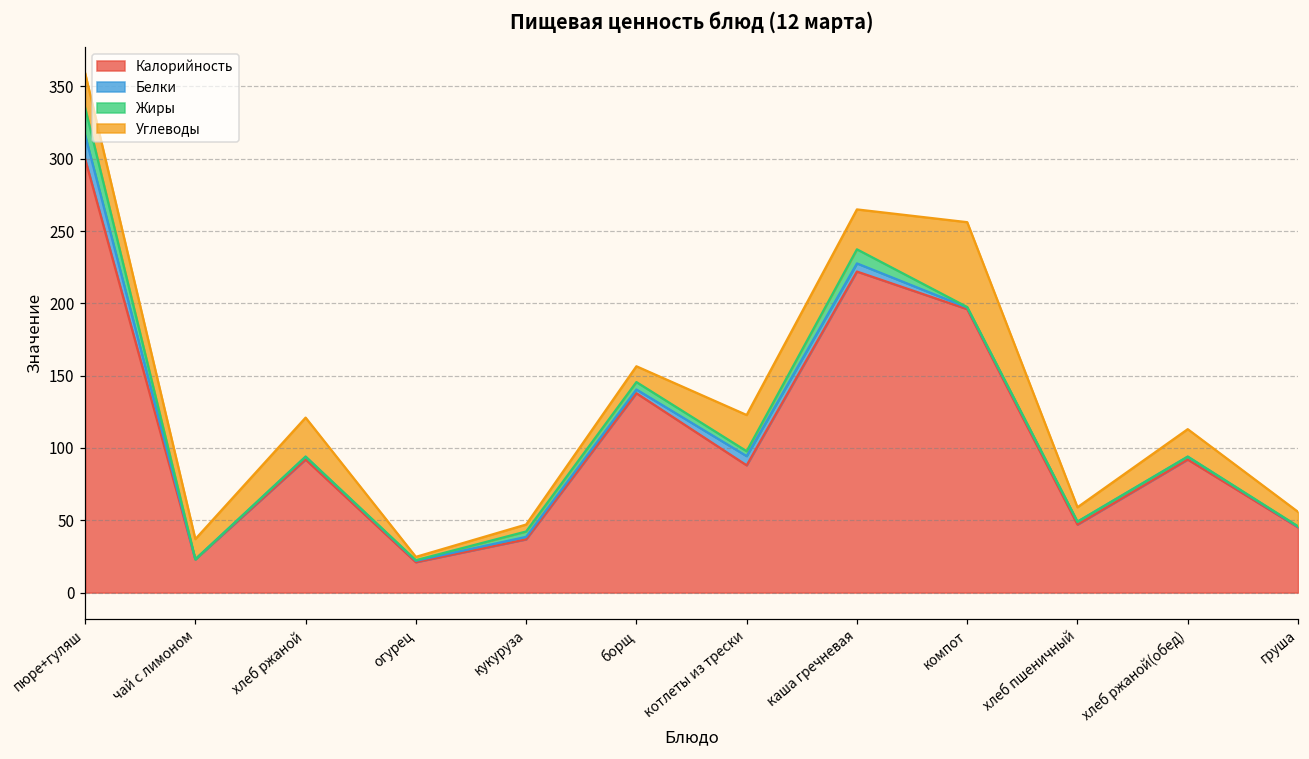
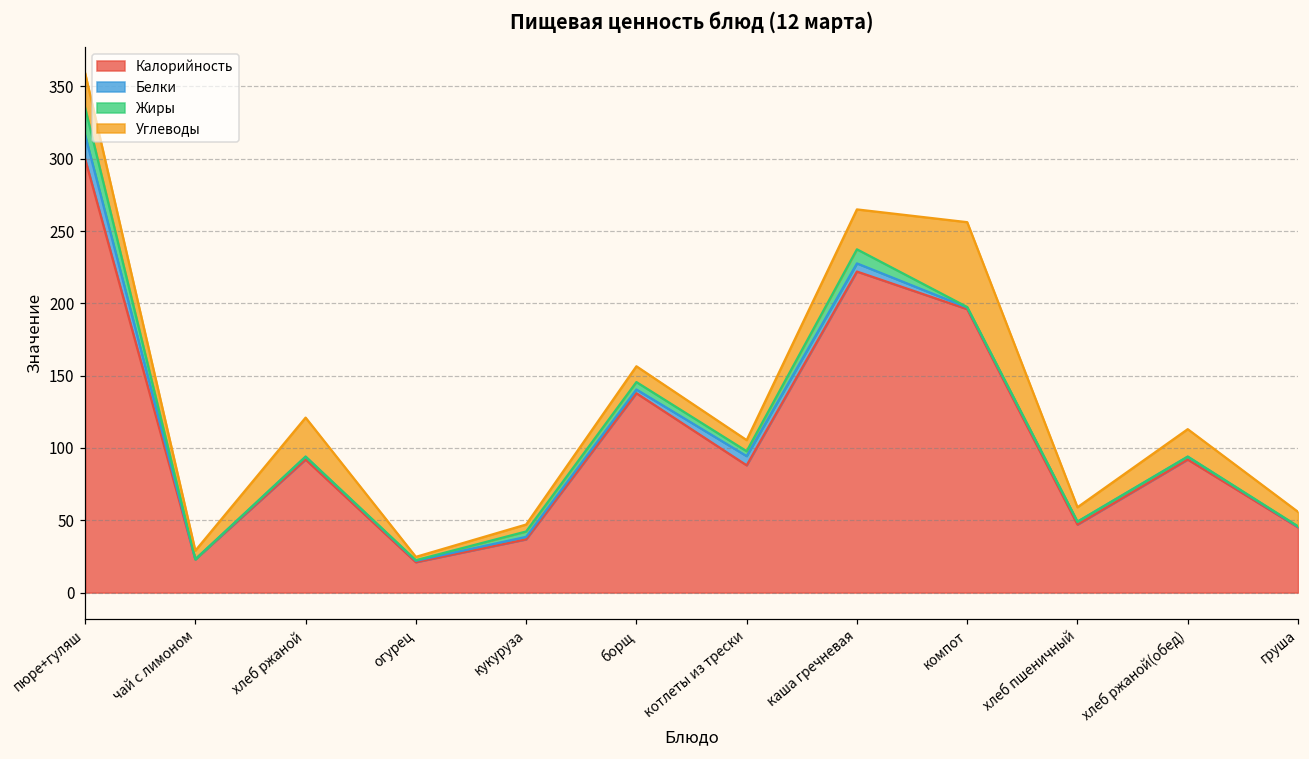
  {
    "Калорийность": {
      "пюре+гуляш": 300,
      "хлеб ржаной": 92,
      "борщ": 138,
      "котлеты из трески": 88,
      "каша гречневая": 222,
      "хлеб пшеничный": 47,
      "хлеб ржаной(обед)": 92
    },
    "Белки": {
      "пюре+гуляш": 17,
      "борщ": 3,
      "котлеты из трески": 6,
      "каша гречневая": 6
    },
    "Жиры": {
      "пюре+гуляш": 19,
      "кукуруза": 4,
      "борщ": 5,
      "котлеты из трески": 3,
      "каша гречневая": 10
    },
    "Углеводы": {
      "пюре+гуляш": 24,
-     "чай с лимоном": 14,
+     "чай с лимоном": 6,
      "хлеб ржаной": 27,
      "огурец": 2,
      "кукуруза": 5,
      "борщ": 11,
-     "котлеты из трески": 25,
+     "котлеты из трески": 8,
      "каша гречневая": 28,
      "компот": 59,
      "хлеб пшеничный": 10,
      "хлеб ржаной(обед)": 19,
      "груша": 10
    }
  }
